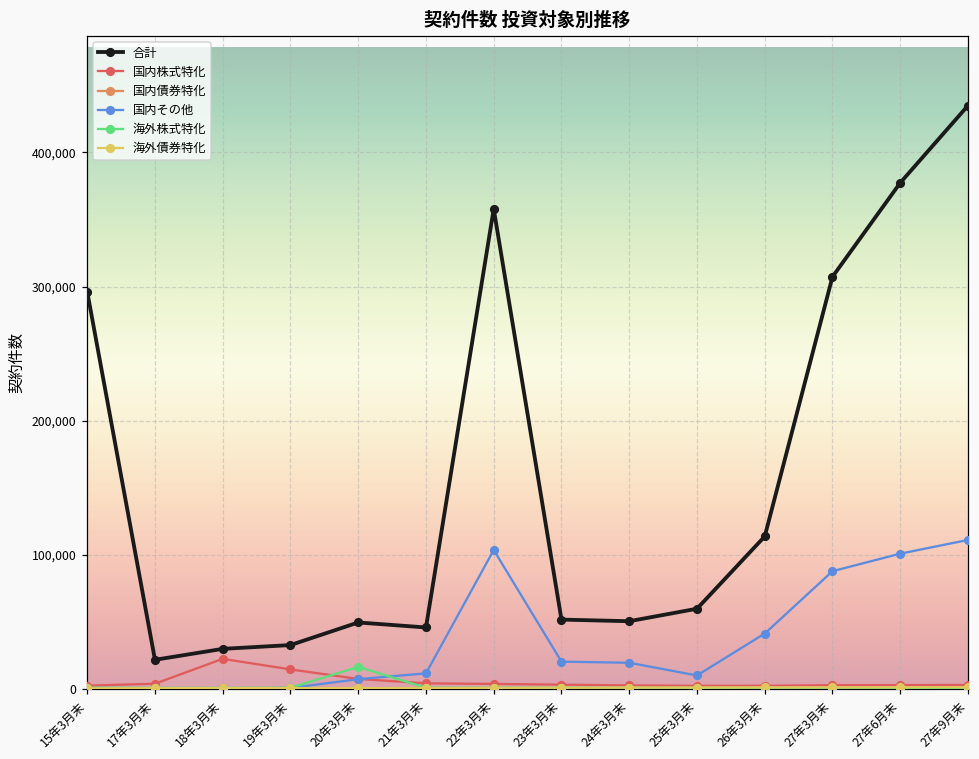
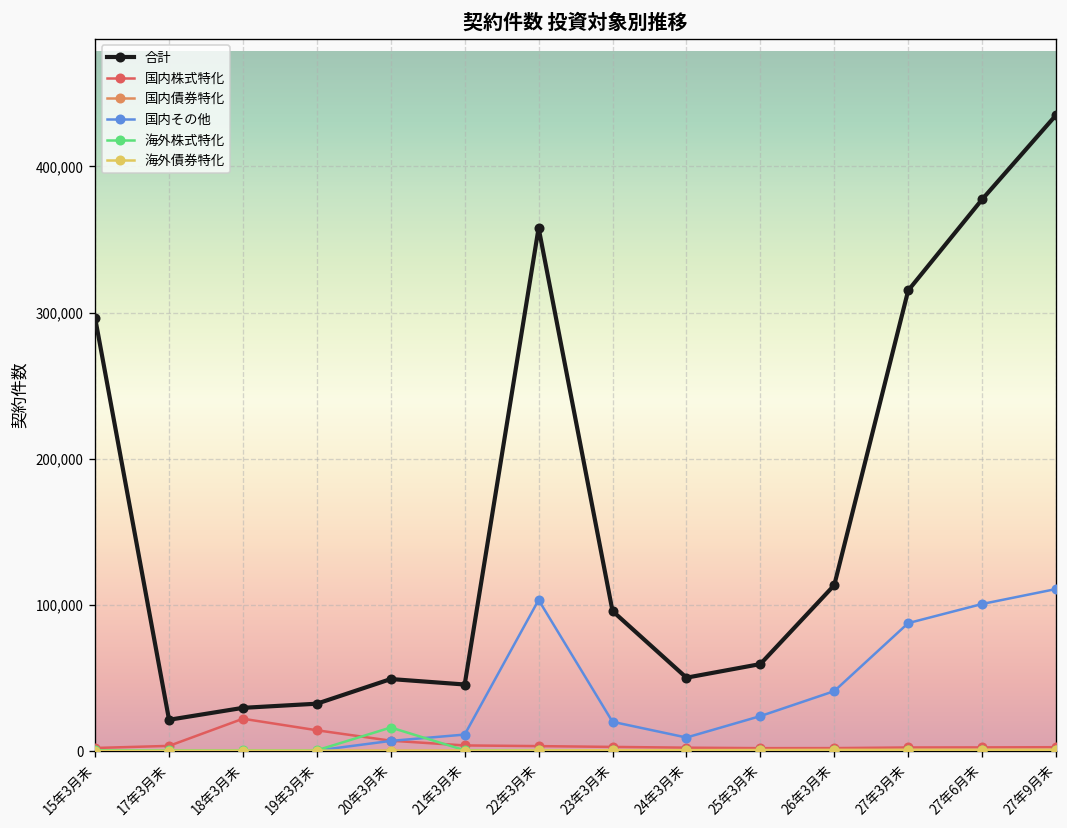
  {
    "合計": {
      "15年3月末": "296,000",
      "17年3月末": "22,000",
      "18年3月末": "30,000",
      "19年3月末": "33,000",
      "20年3月末": "49,000",
      "21年3月末": "46,000",
      "22年3月末": "358,000",
-     "23年3月末": "52,000",
+     "23年3月末": "96,000",
      "24年3月末": "50,000",
      "25年3月末": "60,000",
      "26年3月末": "114,000",
-     "27年3月末": "307,000",
+     "27年3月末": "315,000",
      "27年6月末": "377,000",
      "27年9月末": "435,000"
    },
    "国内その他": {
      "21年3月末": "11,000",
      "22年3月末": "103,000",
      "23年3月末": "20,000",
-     "24年3月末": "19,000",
-     "25年3月末": "10,000",
+     "24年3月末": "9,000",
+     "25年3月末": "24,000",
      "26年3月末": "41,000",
      "27年3月末": "88,000",
      "27年6月末": "101,000",
      "27年9月末": "111,000"
    },
    "海外株式特化": {
      "20年3月末": "16,000"
    }
  }
